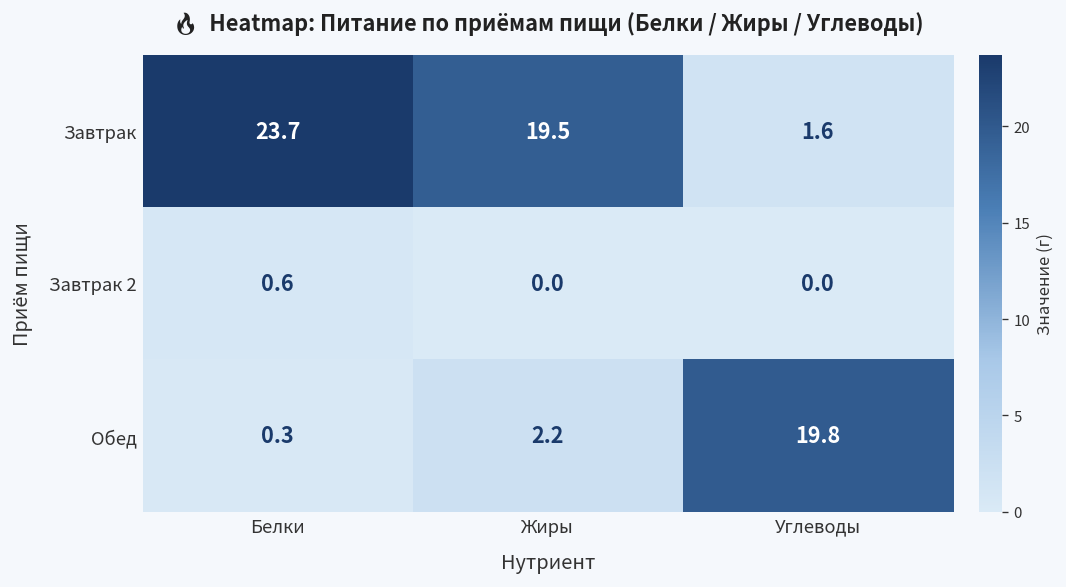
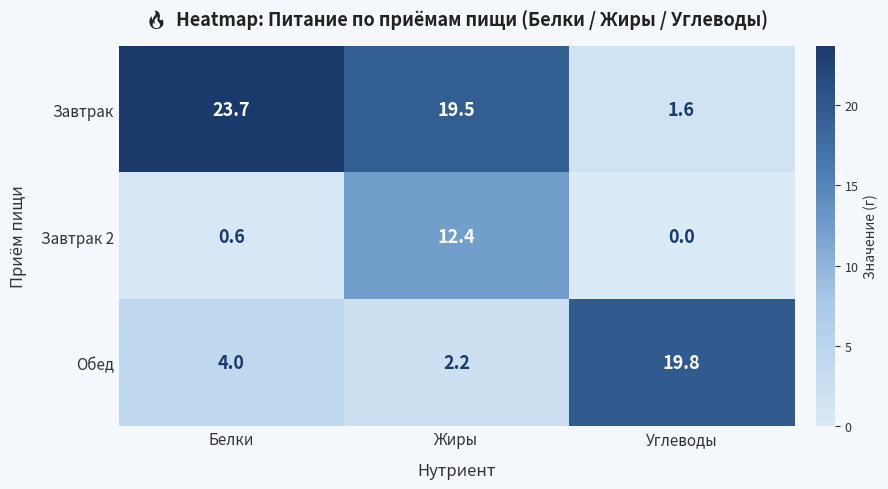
  {
    "Завтрак": {
      "Белки": 23.7,
      "Жиры": 19.5,
      "Углеводы": 1.6
    },
    "Завтрак 2": {
      "Белки": 0.6,
-     "Жиры": 0.0,
+     "Жиры": 12.4,
      "Углеводы": 0.0
    },
    "Обед": {
-     "Белки": 0.3,
+     "Белки": 4.0,
      "Жиры": 2.2,
      "Углеводы": 19.8
    }
  }
